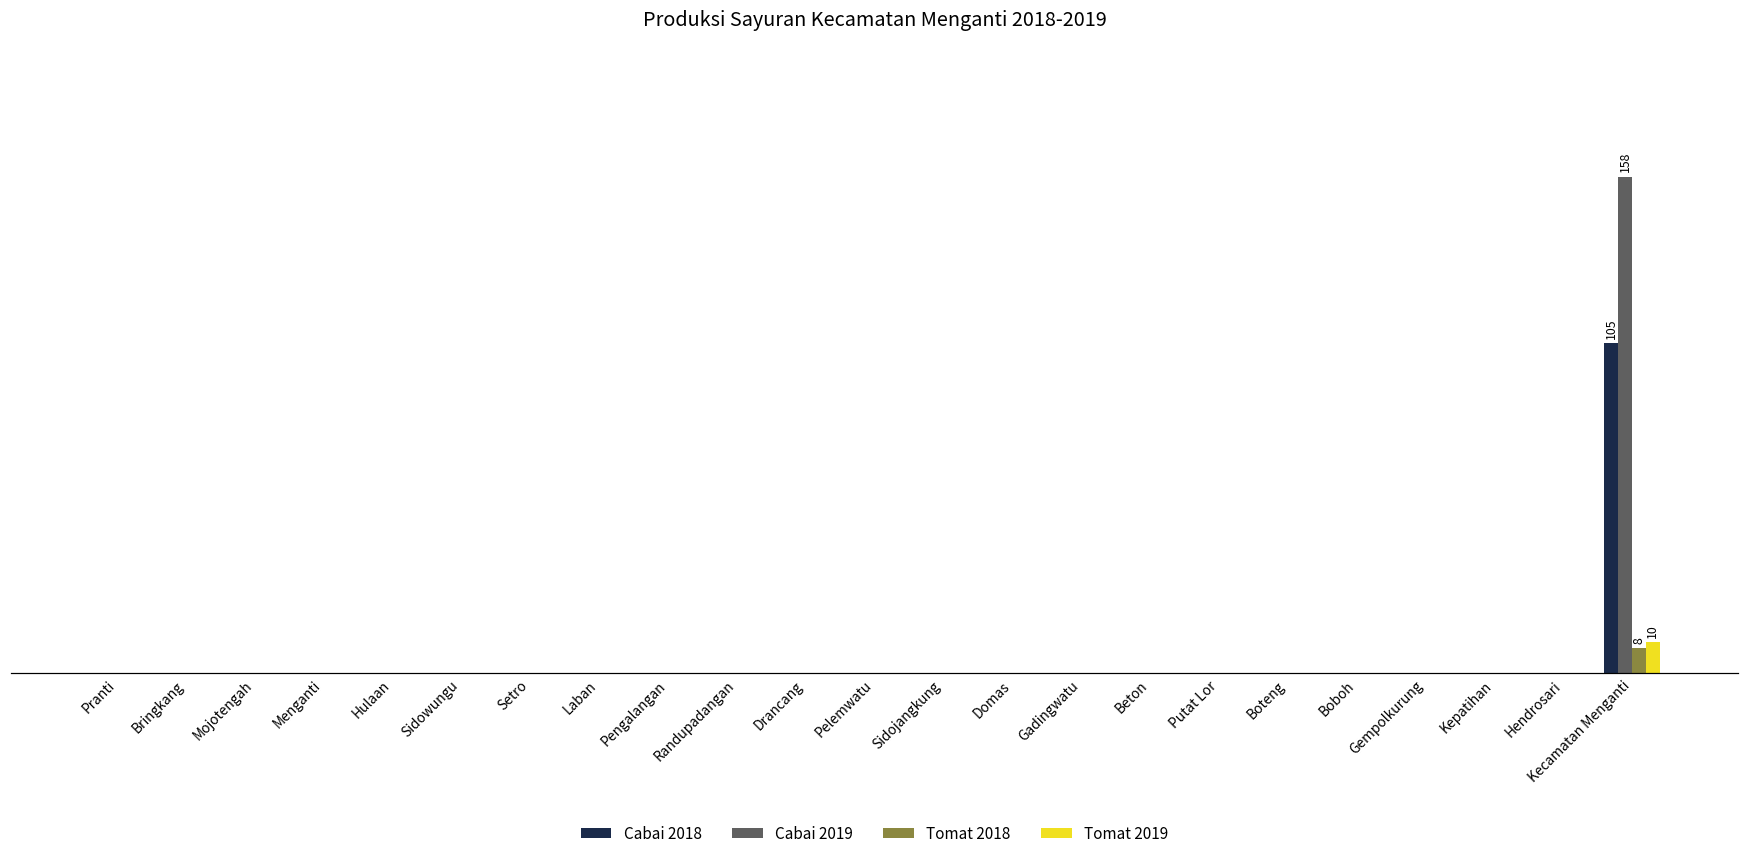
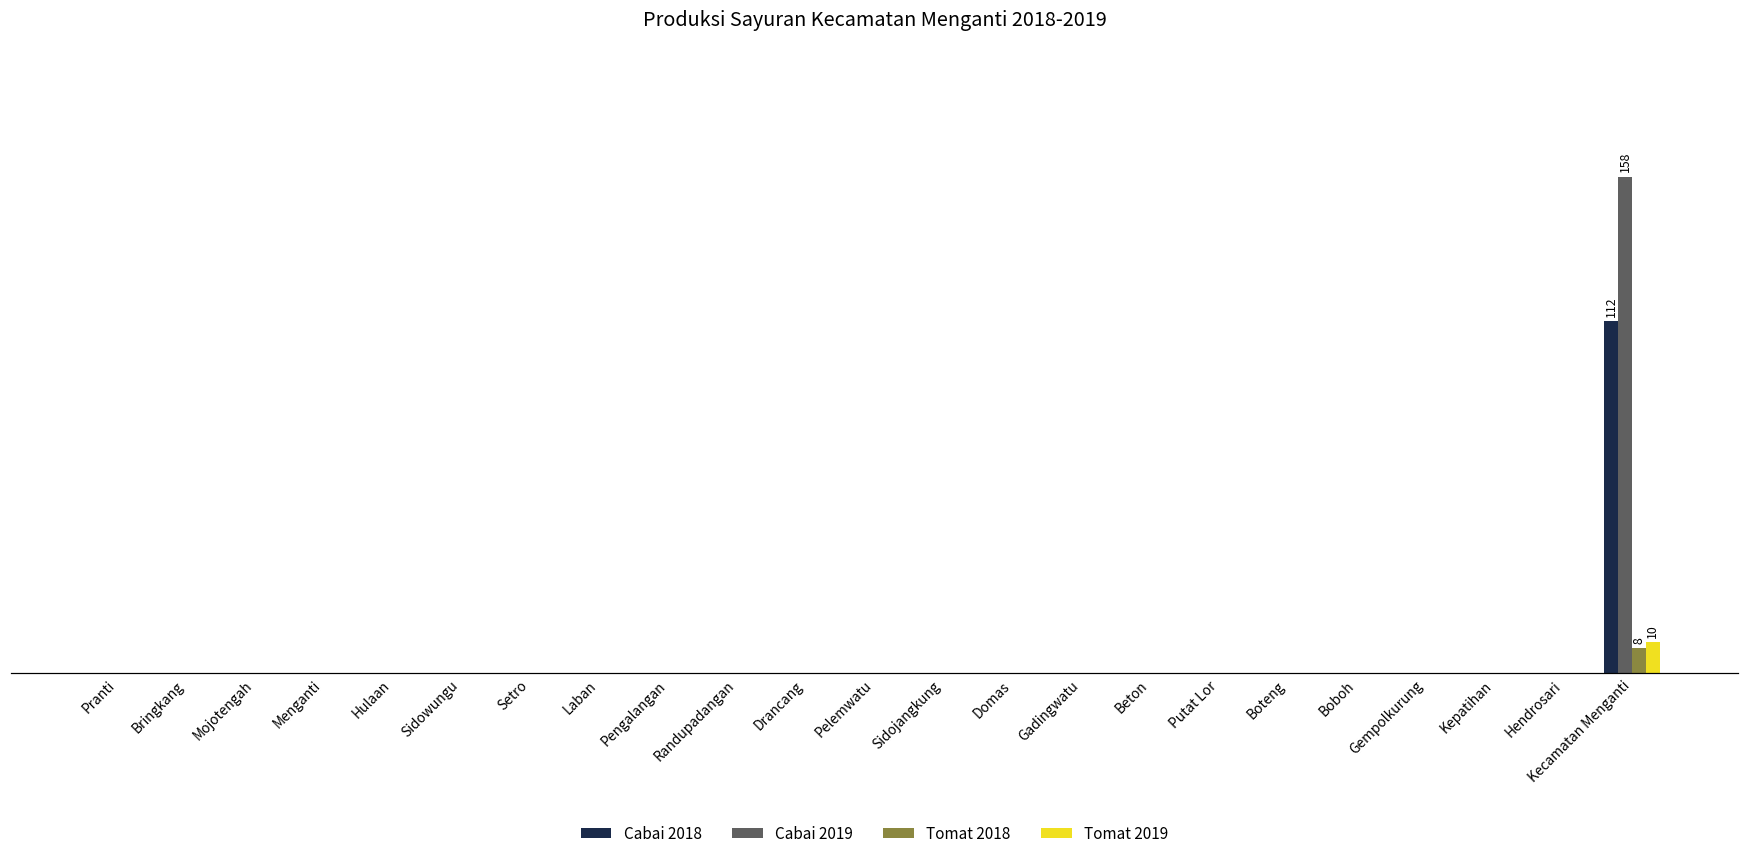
  {
    "Cabai 2018": {
-     "Kecamatan Menganti": 105
+     "Kecamatan Menganti": 112
    },
    "Cabai 2019": {
      "Kecamatan Menganti": 158
    },
    "Tomat 2018": {
      "Kecamatan Menganti": 8
    },
    "Tomat 2019": {
      "Kecamatan Menganti": 10
    }
  }
